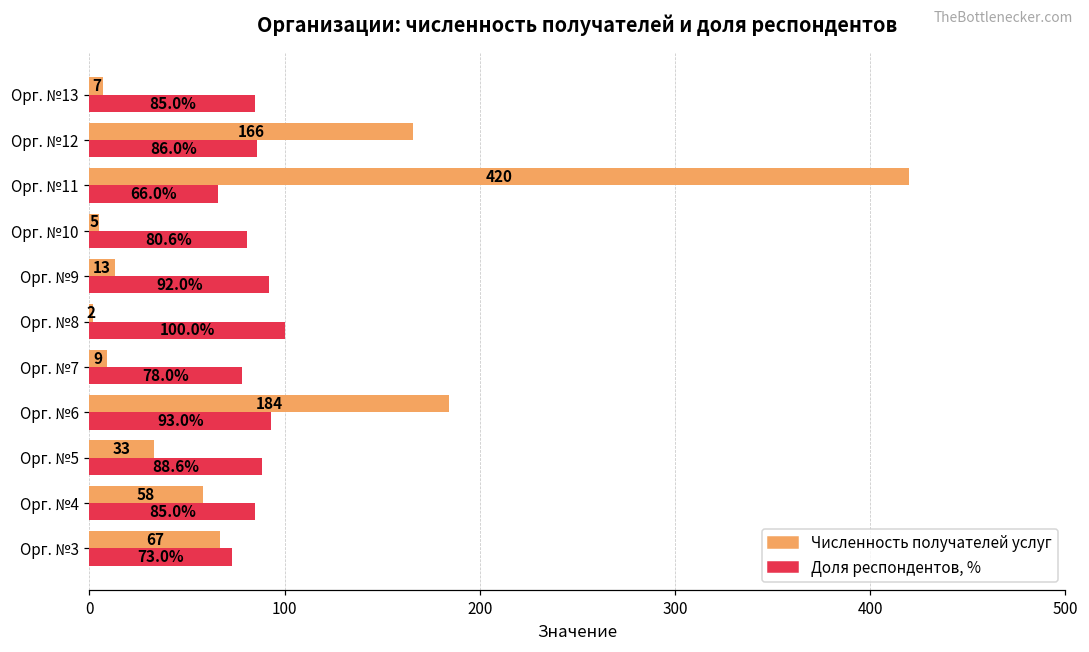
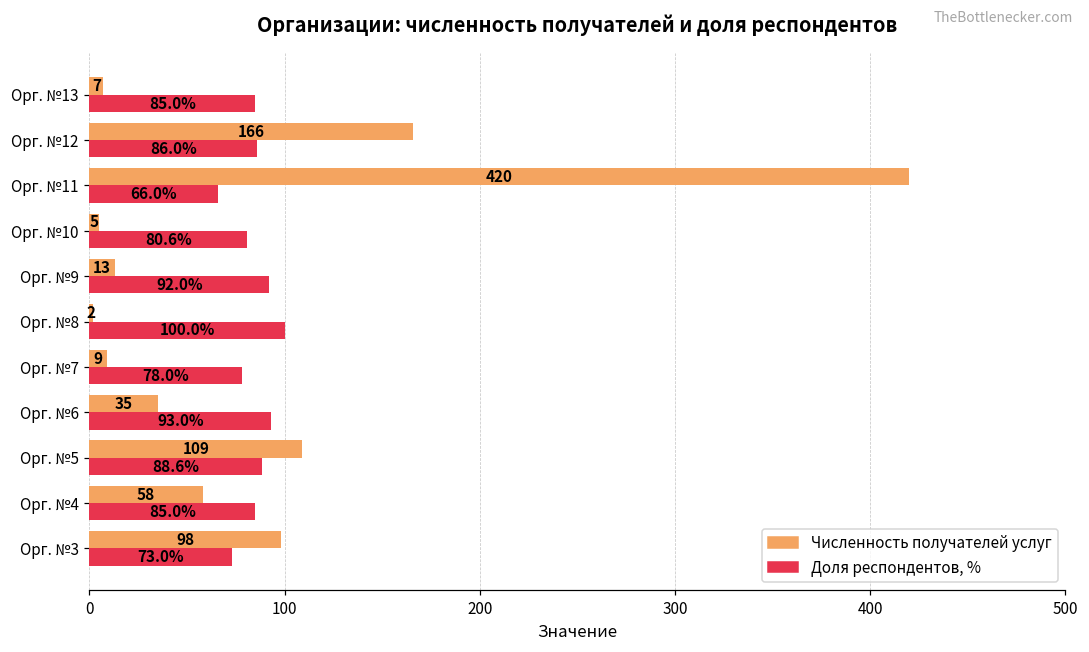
  {
    "Численность получателей услуг": {
      "Орг. №13": "7",
      "Орг. №12": "166",
      "Орг. №11": "420",
      "Орг. №10": "5",
      "Орг. №9": "13",
      "Орг. №8": "2",
      "Орг. №7": "9",
-     "Орг. №6": "184",
-     "Орг. №5": "33",
+     "Орг. №6": "35",
+     "Орг. №5": "109",
      "Орг. №4": "58",
-     "Орг. №3": "67"
+     "Орг. №3": "98"
    },
    "Доля респондентов, %": {
      "Орг. №13": "85.0%",
      "Орг. №12": "86.0%",
      "Орг. №11": "66.0%",
      "Орг. №10": "80.6%",
      "Орг. №9": "92.0%",
      "Орг. №8": "100.0%",
      "Орг. №7": "78.0%",
      "Орг. №6": "93.0%",
      "Орг. №5": "88.6%",
      "Орг. №4": "85.0%",
      "Орг. №3": "73.0%"
    }
  }
